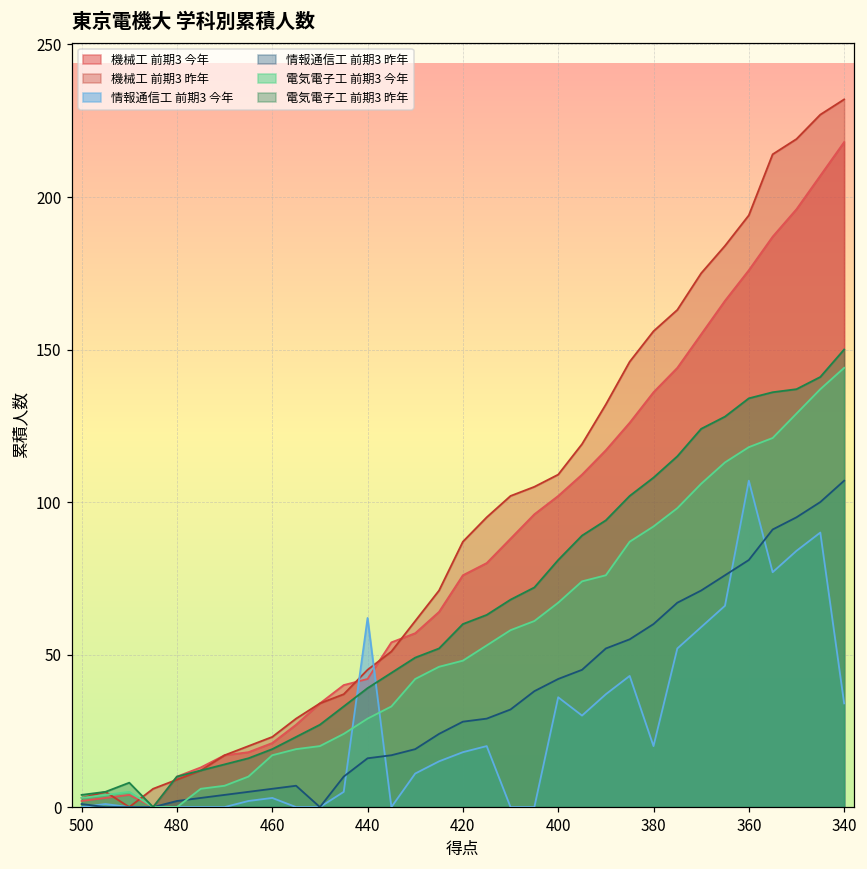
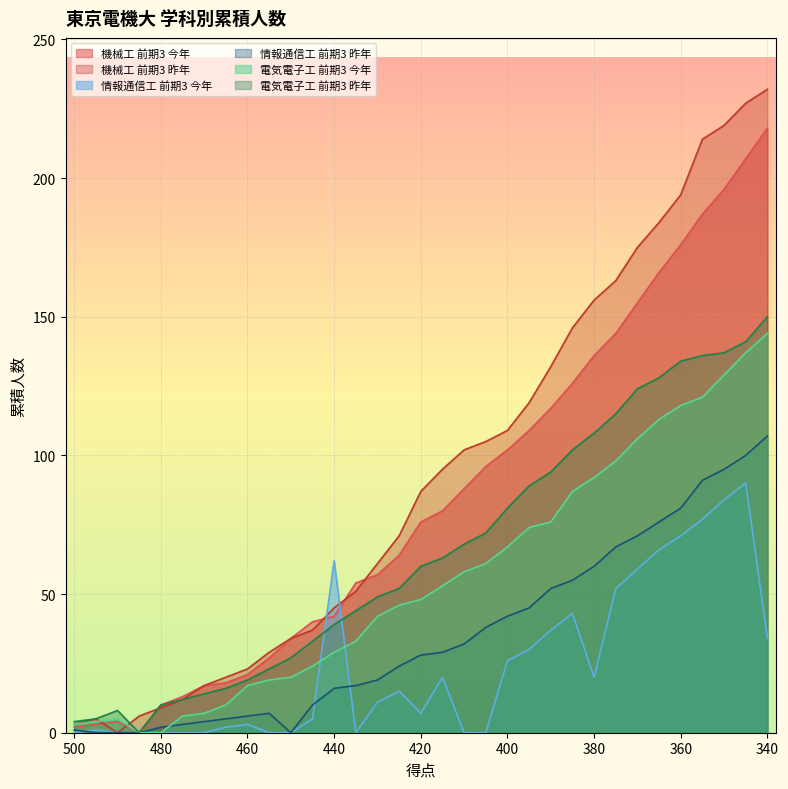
  {
    "情報通信工 前期3 今年": {
      "500": 0,
      "460": 3,
      "440": 62,
-     "420": 18,
-     "400": 36,
+     "420": 7,
+     "400": 26,
      "380": 20,
-     "360": 107,
+     "360": 71,
      "340": 34
    }
  }
